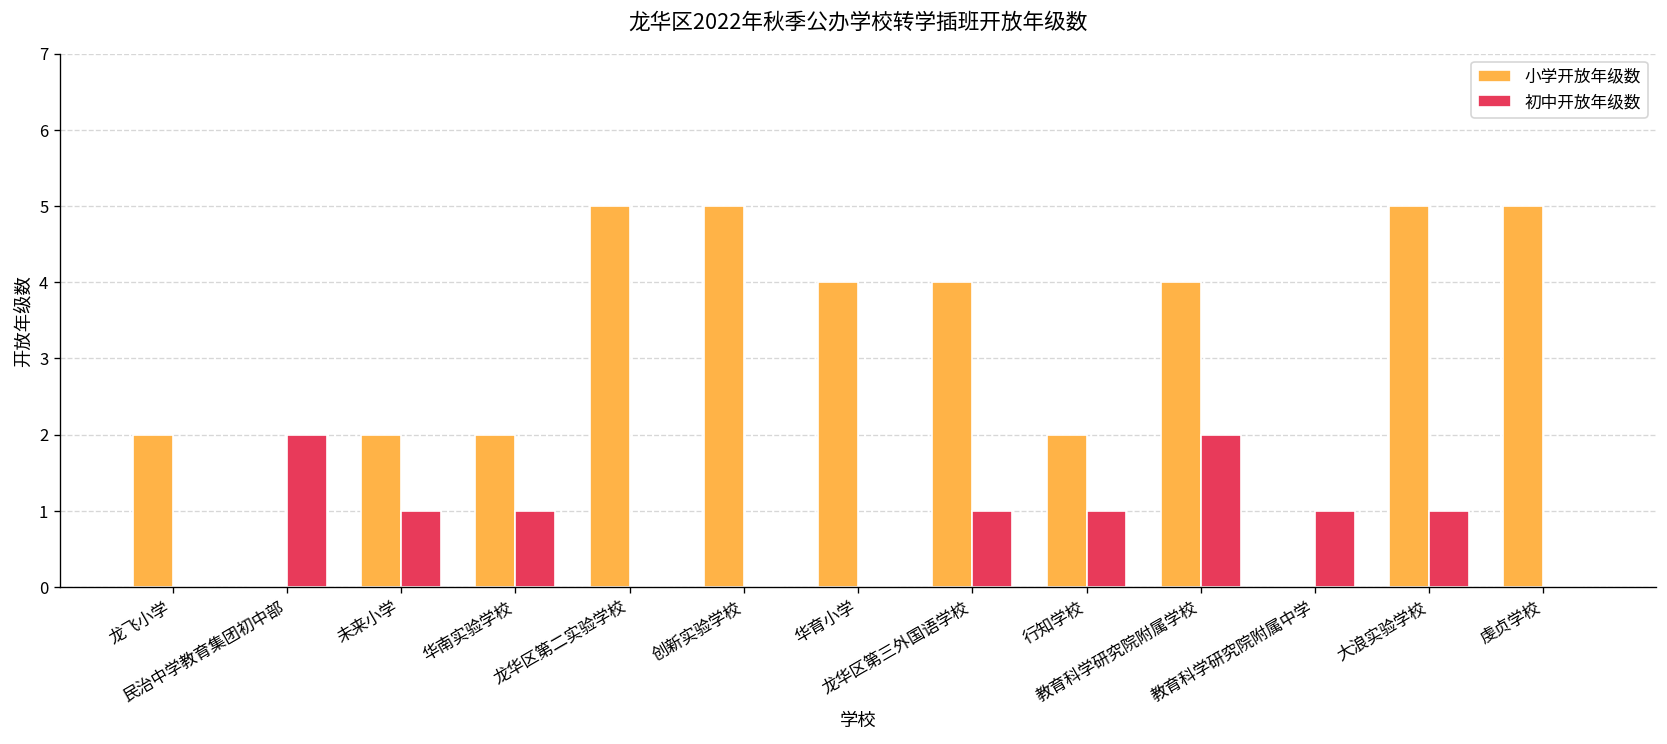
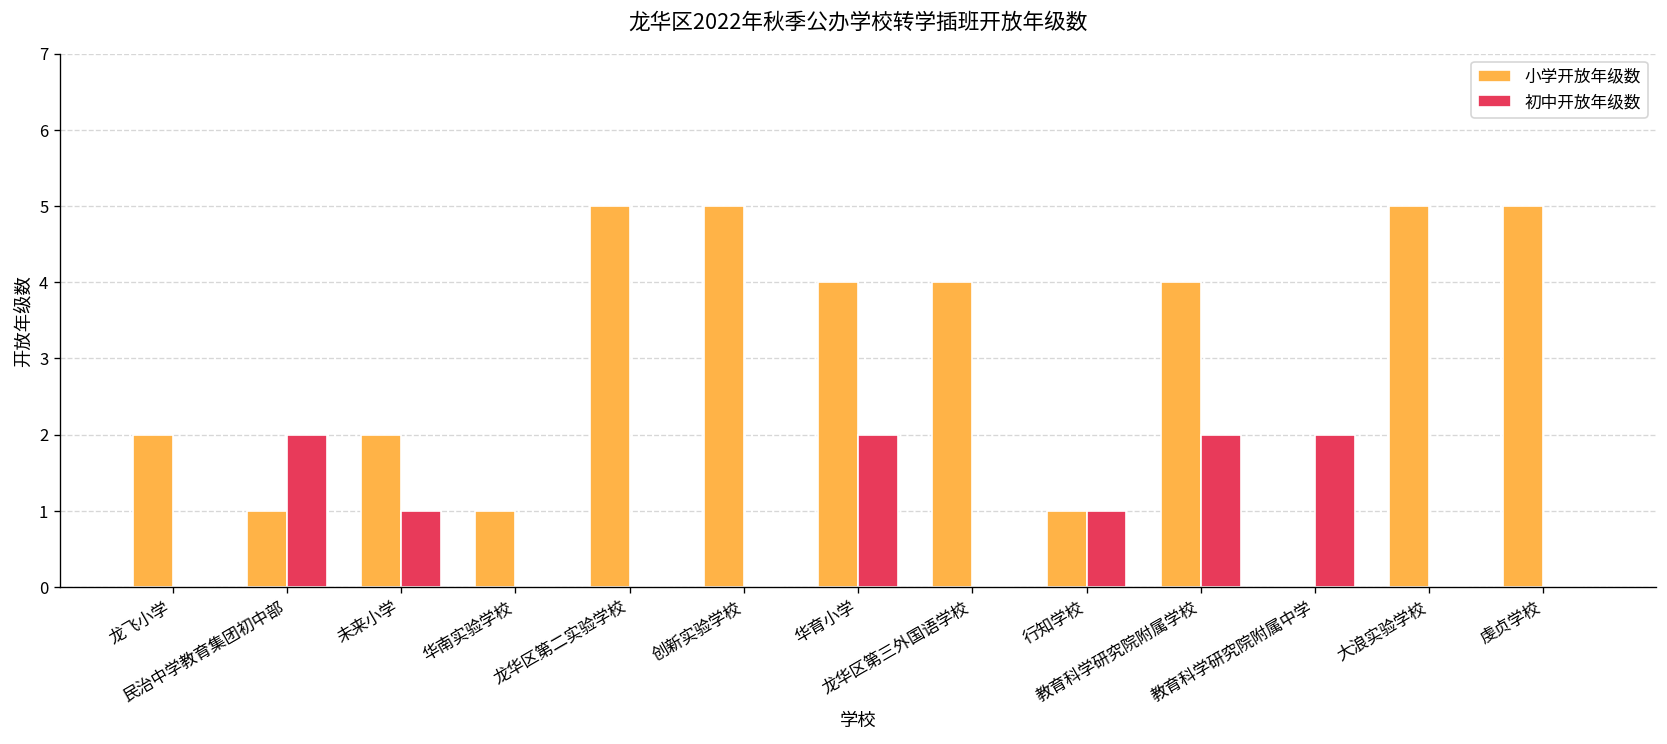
  {
    "小学开放年级数": {
      "龙飞小学": 2,
-     "民治中学教育集团初中部": 0,
+     "民治中学教育集团初中部": 1,
      "未来小学": 2,
-     "华南实验学校": 2,
+     "华南实验学校": 1,
      "龙华区第二实验学校": 5,
      "创新实验学校": 5,
      "华育小学": 4,
      "龙华区第三外国语学校": 4,
-     "行知学校": 2,
+     "行知学校": 1,
      "教育科学研究院附属学校": 4,
      "教育科学研究院附属中学": 0,
      "大浪实验学校": 5,
      "虔贞学校": 5
    },
    "初中开放年级数": {
      "龙飞小学": 0,
      "民治中学教育集团初中部": 2,
      "未来小学": 1,
-     "华南实验学校": 1,
+     "华南实验学校": 0,
      "龙华区第二实验学校": 0,
      "创新实验学校": 0,
-     "华育小学": 0,
-     "龙华区第三外国语学校": 1,
+     "华育小学": 2,
+     "龙华区第三外国语学校": 0,
      "行知学校": 1,
      "教育科学研究院附属学校": 2,
-     "教育科学研究院附属中学": 1,
-     "大浪实验学校": 1,
+     "教育科学研究院附属中学": 2,
+     "大浪实验学校": 0,
      "虔贞学校": 0
    }
  }
